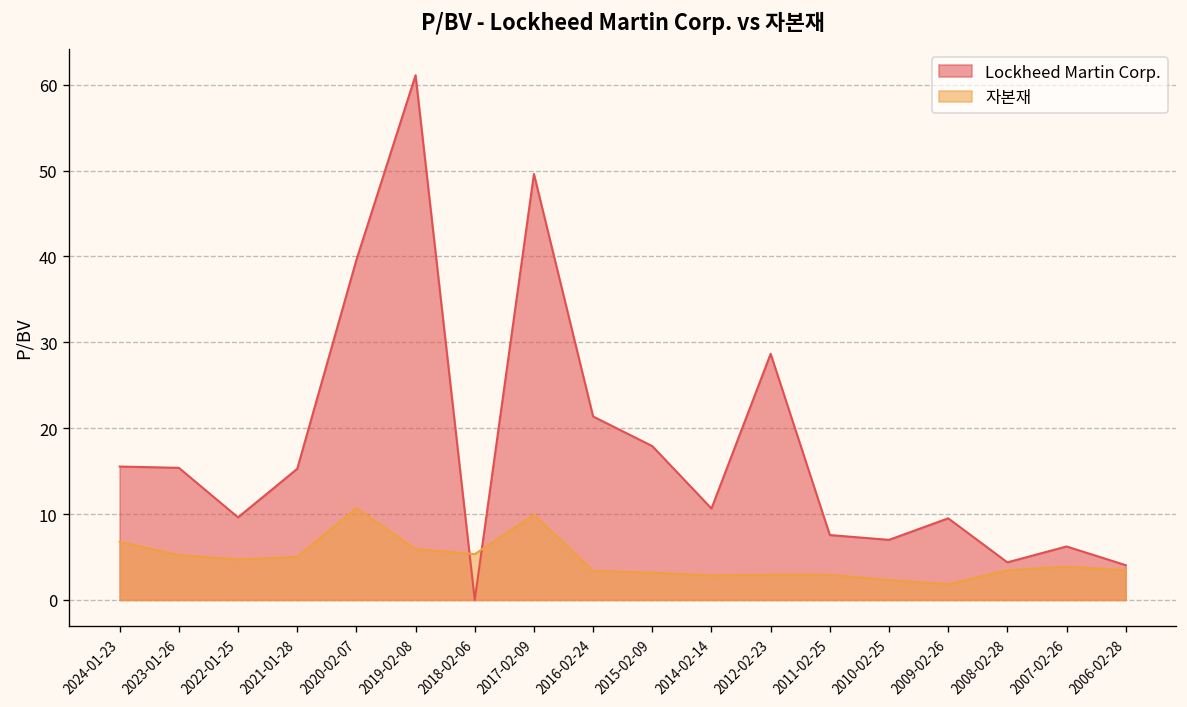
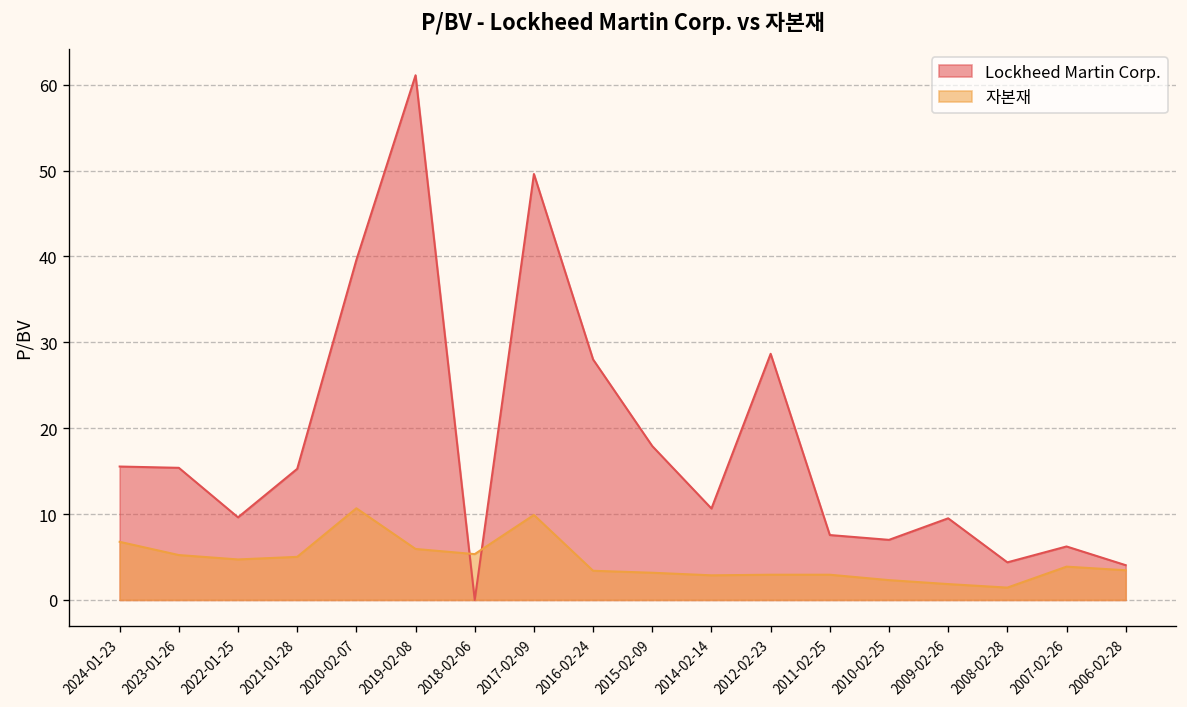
  {
    "Lockheed Martin Corp.": {
      "2024-01-23": 16,
      "2023-01-26": 15,
      "2022-01-25": 10,
      "2021-01-28": 15,
      "2020-02-07": 40,
      "2019-02-08": 61,
      "2018-02-06": 0,
      "2017-02-09": 50,
-     "2016-02-24": 21,
+     "2016-02-24": 28,
      "2015-02-09": 18,
      "2014-02-14": 11,
      "2012-02-23": 29,
      "2011-02-25": 8,
      "2010-02-25": 7,
      "2009-02-26": 10,
      "2008-02-28": 4,
      "2007-02-26": 6,
      "2006-02-28": 4
    },
    "자본재": {
      "2024-01-23": 7,
      "2023-01-26": 5,
      "2022-01-25": 5,
      "2021-01-28": 5,
      "2020-02-07": 11,
      "2019-02-08": 6,
      "2018-02-06": 5,
      "2017-02-09": 10,
      "2016-02-24": 3,
      "2015-02-09": 3,
      "2014-02-14": 3,
      "2012-02-23": 3,
      "2011-02-25": 3,
      "2010-02-25": 2,
      "2009-02-26": 2,
-     "2008-02-28": 3,
+     "2008-02-28": 1,
      "2007-02-26": 4,
      "2006-02-28": 3
    }
  }
